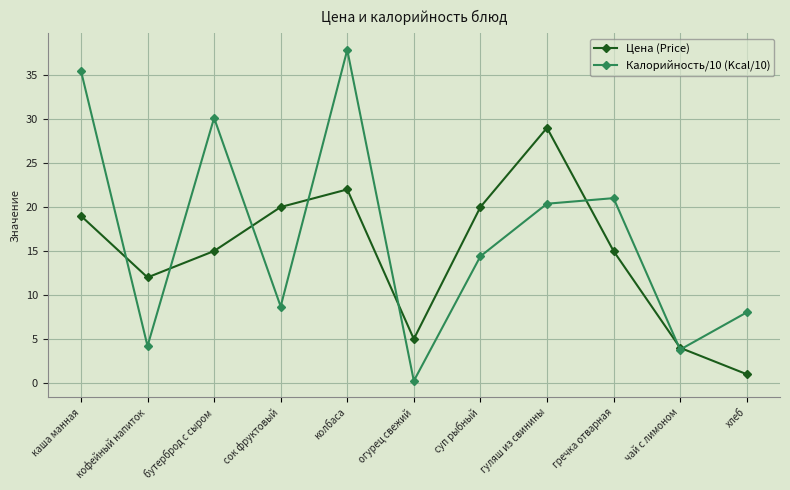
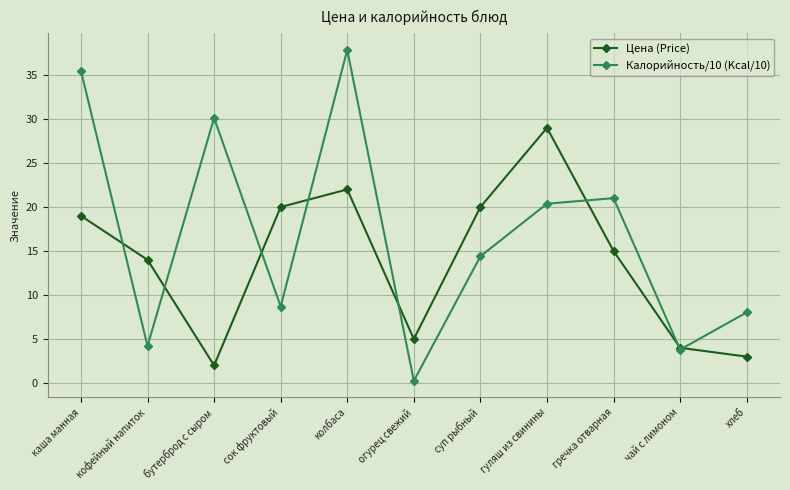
  {
    "Цена (Price)": {
      "каша манная": 19,
-     "кофейный напиток": 12,
-     "бутерброд с сыром": 15,
+     "кофейный напиток": 14,
+     "бутерброд с сыром": 2,
      "сок фруктовый": 20,
      "колбаса": 22,
      "огурец свежий": 5,
      "суп рыбный": 20,
      "гуляш из свинины": 29,
      "гречка отварная": 15,
-     "хлеб": 1
+     "хлеб": 3
    },
    "Калорийность/10 (Kcal/10)": {
      "каша манная": 35,
      "кофейный напиток": 4,
      "бутерброд с сыром": 30,
      "сок фруктовый": 9,
      "колбаса": 38,
      "огурец свежий": 0,
      "суп рыбный": 14,
      "гуляш из свинины": 20,
      "гречка отварная": 21,
      "хлеб": 8
    }
  }
